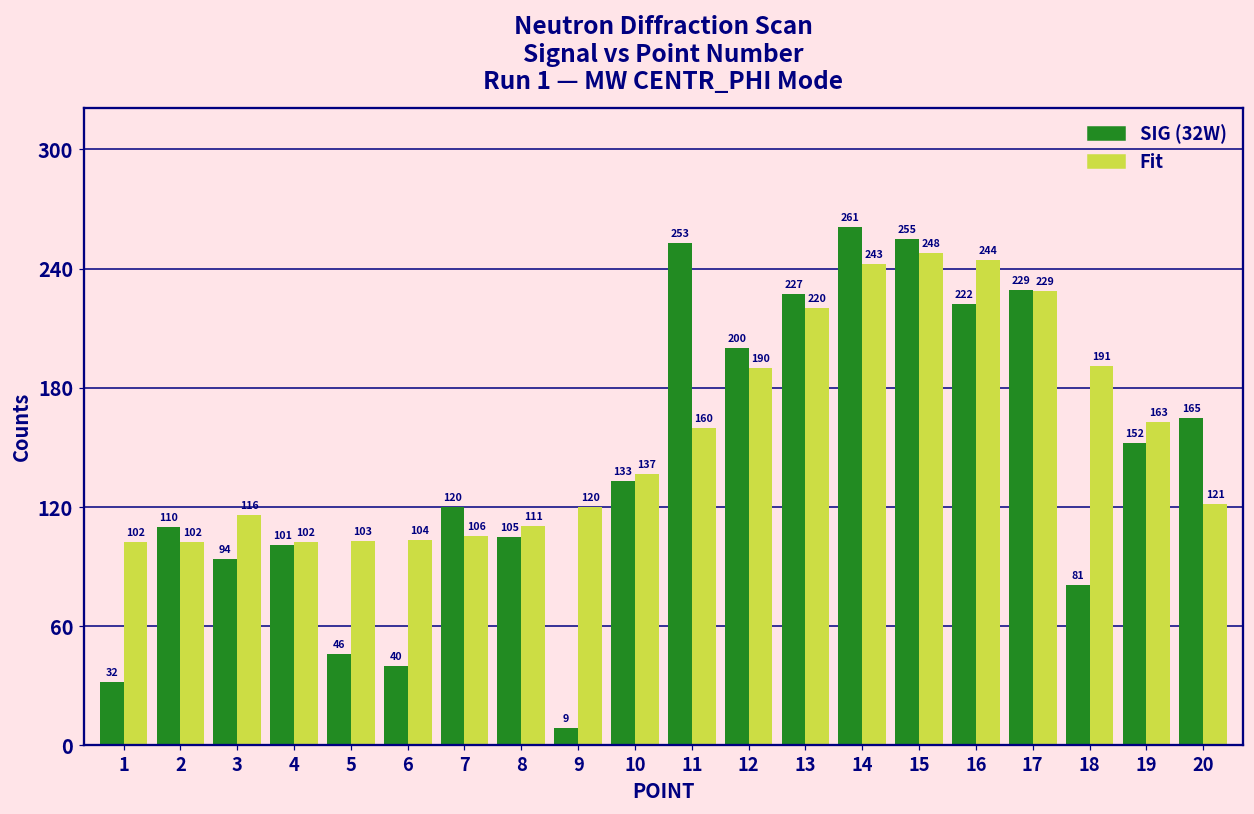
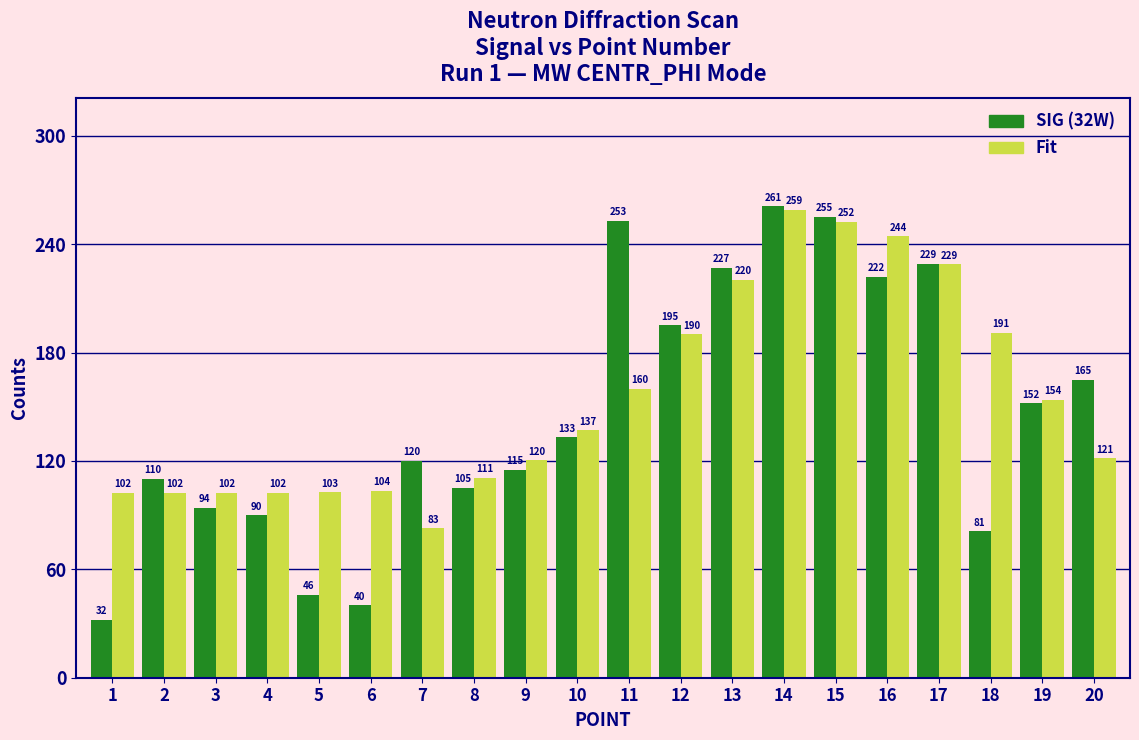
  {
    "SIG (32W)": {
      "1": 32,
      "2": 110,
      "3": 94,
-     "4": 101,
+     "4": 90,
      "5": 46,
      "6": 40,
      "7": 120,
      "8": 105,
-     "9": 9,
+     "9": 115,
      "10": 133,
      "11": 253,
-     "12": 200,
+     "12": 195,
      "13": 227,
      "14": 261,
      "15": 255,
      "16": 222,
      "17": 229,
      "18": 81,
      "19": 152,
      "20": 165
    },
    "Fit": {
      "1": 102,
      "2": 102,
-     "3": 116,
+     "3": 102,
      "4": 102,
      "5": 103,
      "6": 104,
-     "7": 106,
+     "7": 83,
      "8": 111,
      "9": 120,
      "10": 137,
      "11": 160,
      "12": 190,
      "13": 220,
-     "14": 243,
-     "15": 248,
+     "14": 259,
+     "15": 252,
      "16": 244,
      "17": 229,
      "18": 191,
-     "19": 163,
+     "19": 154,
      "20": 121
    }
  }
